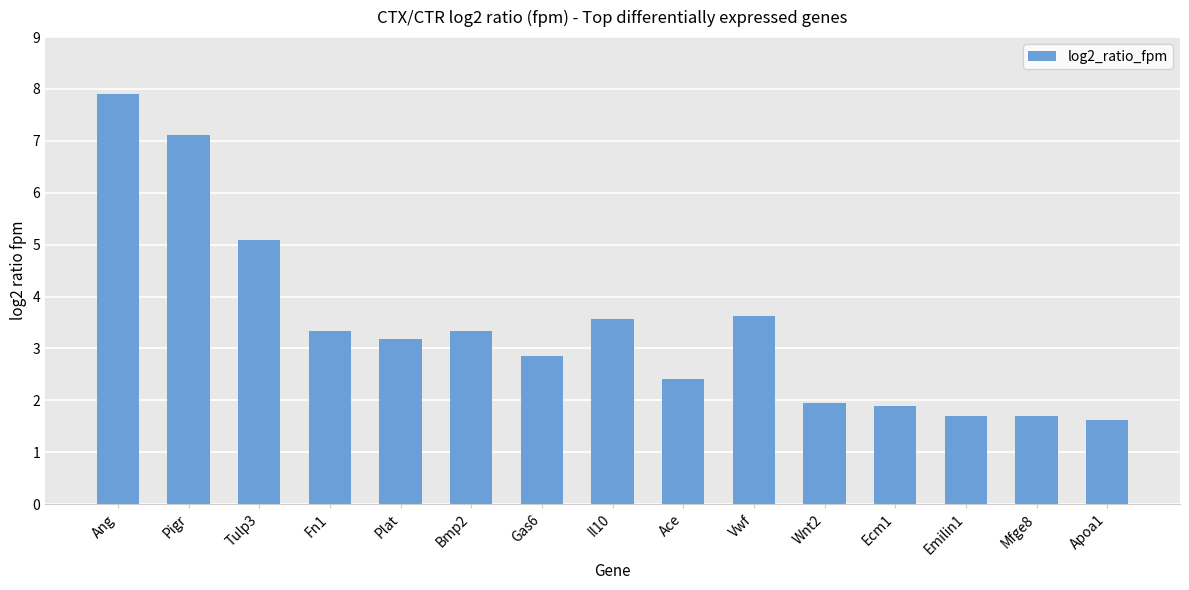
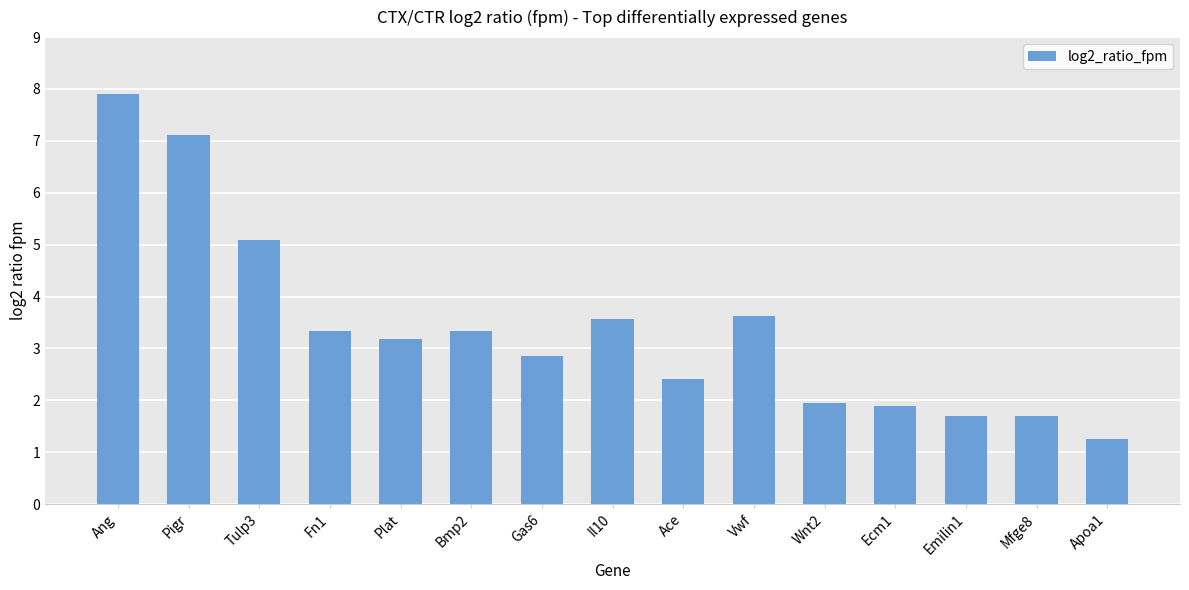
  {
    "Ang": 7.9,
    "Pigr": 7.1,
    "Tulp3": 5.1,
    "Fn1": 3.3,
    "Plat": 3.2,
    "Bmp2": 3.3,
    "Gas6": 2.8,
    "Il10": 3.6,
    "Ace": 2.4,
    "Vwf": 3.6,
    "Wnt2": 2.0,
    "Ecm1": 1.9,
    "Emilin1": 1.7,
    "Mfge8": 1.7,
-   "Apoa1": 1.6
+   "Apoa1": 1.3
  }
